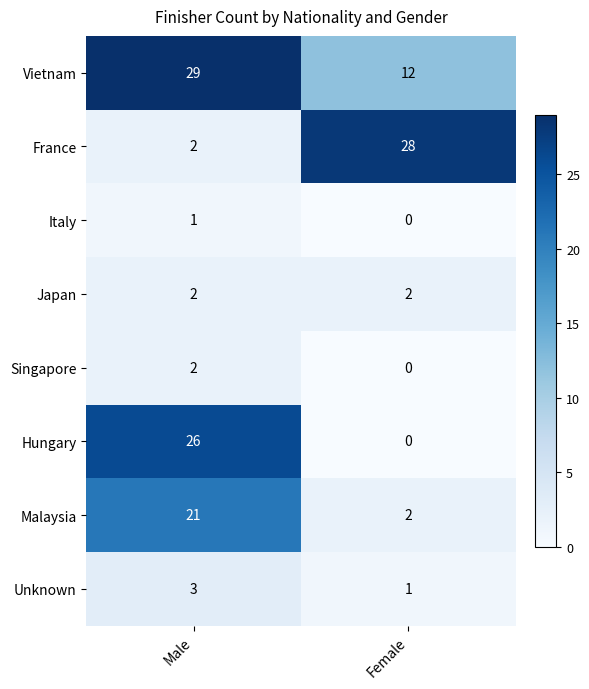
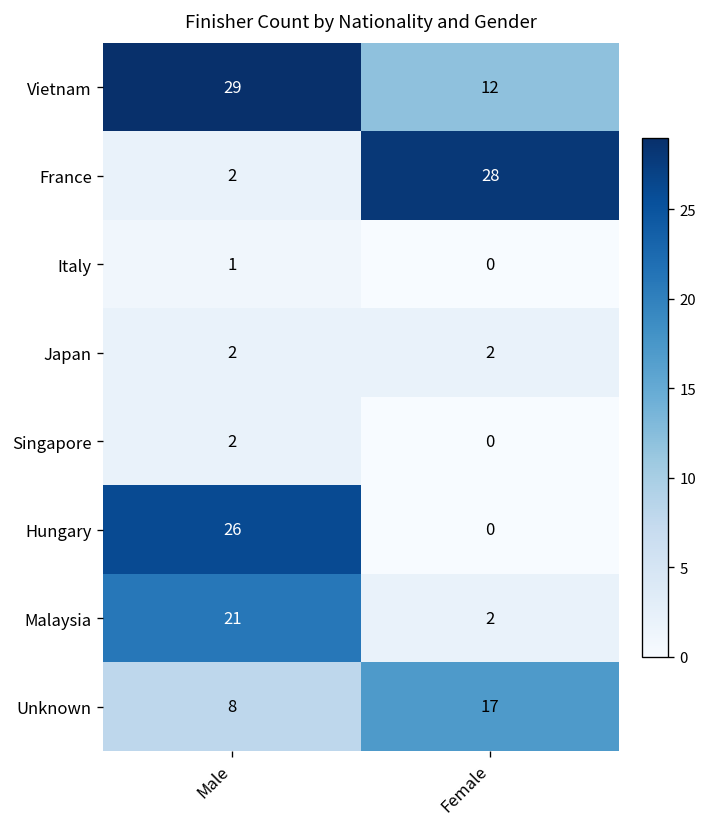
  {
    "Vietnam": {
      "Male": 29,
      "Female": 12
    },
    "France": {
      "Male": 2,
      "Female": 28
    },
    "Italy": {
      "Male": 1,
      "Female": 0
    },
    "Japan": {
      "Male": 2,
      "Female": 2
    },
    "Singapore": {
      "Male": 2,
      "Female": 0
    },
    "Hungary": {
      "Male": 26,
      "Female": 0
    },
    "Malaysia": {
      "Male": 21,
      "Female": 2
    },
    "Unknown": {
-     "Male": 3,
-     "Female": 1
+     "Male": 8,
+     "Female": 17
    }
  }
